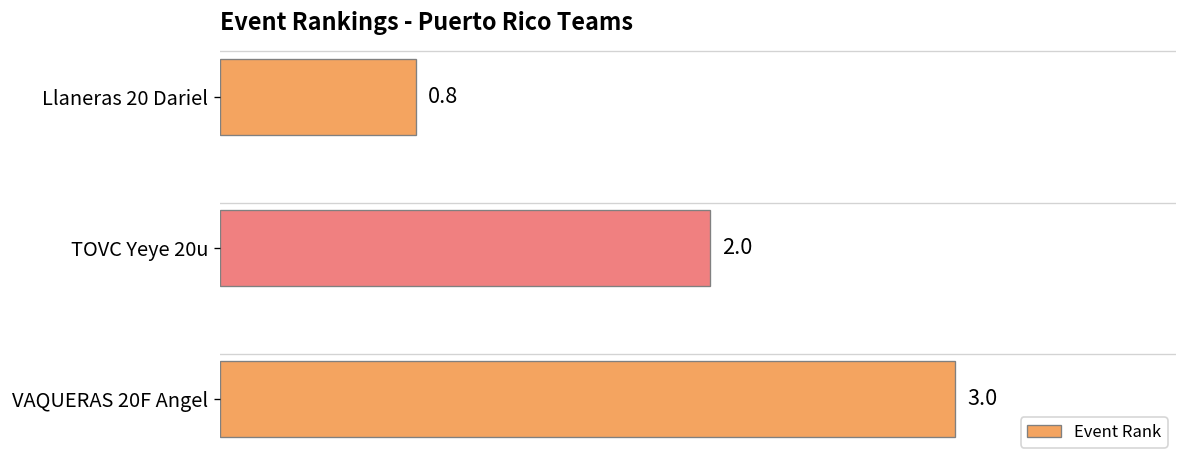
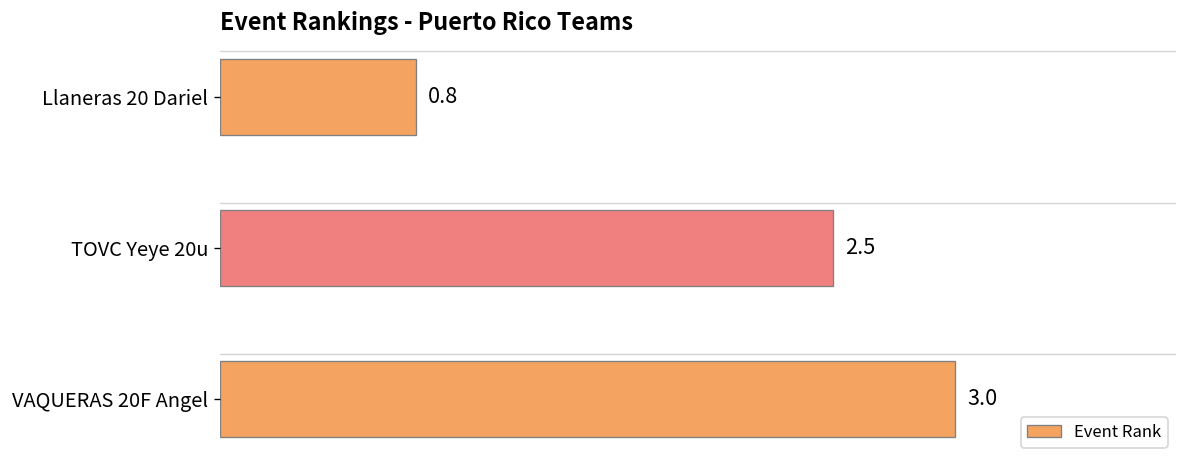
  {
    "Llaneras 20 Dariel": 0.8,
-   "TOVC Yeye 20u": 2.0,
+   "TOVC Yeye 20u": 2.5,
    "VAQUERAS 20F Angel": 3.0
  }
